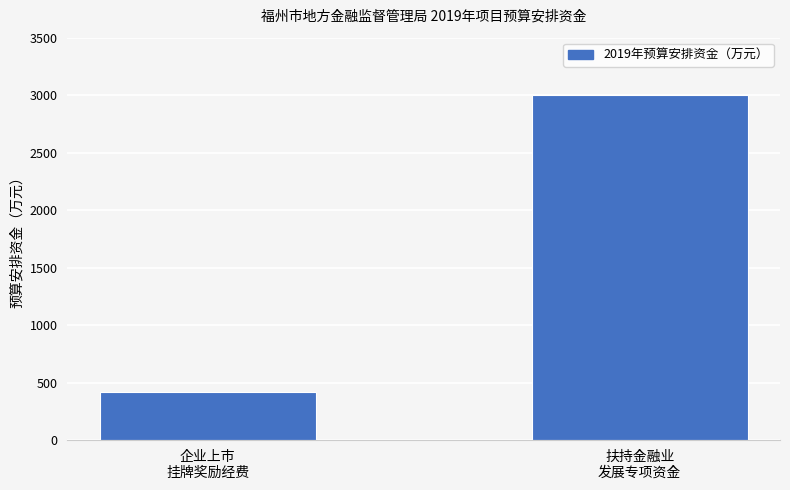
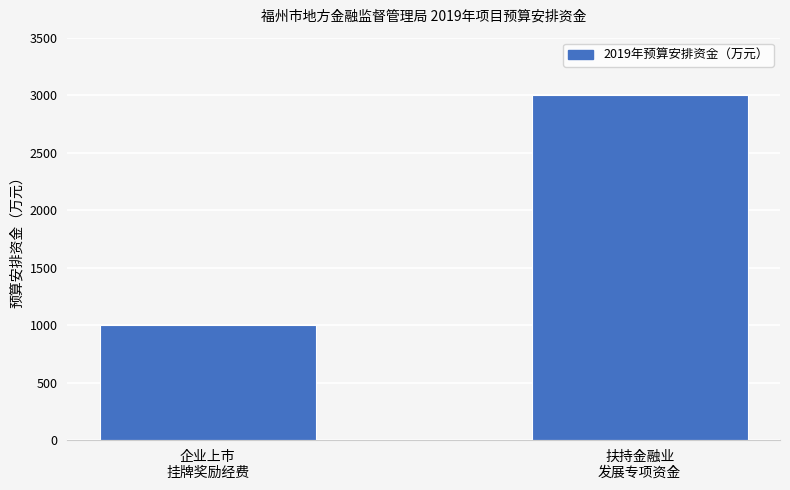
  {
-   "企业上市 挂牌奖励经费": 420,
+   "企业上市 挂牌奖励经费": 1000,
    "扶持金融业 发展专项资金": 3000
  }
